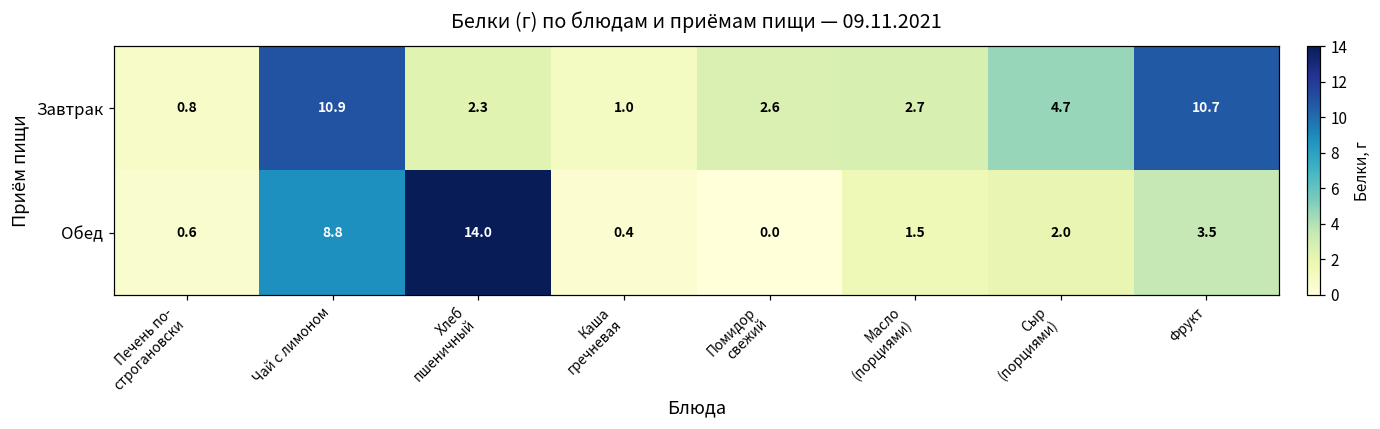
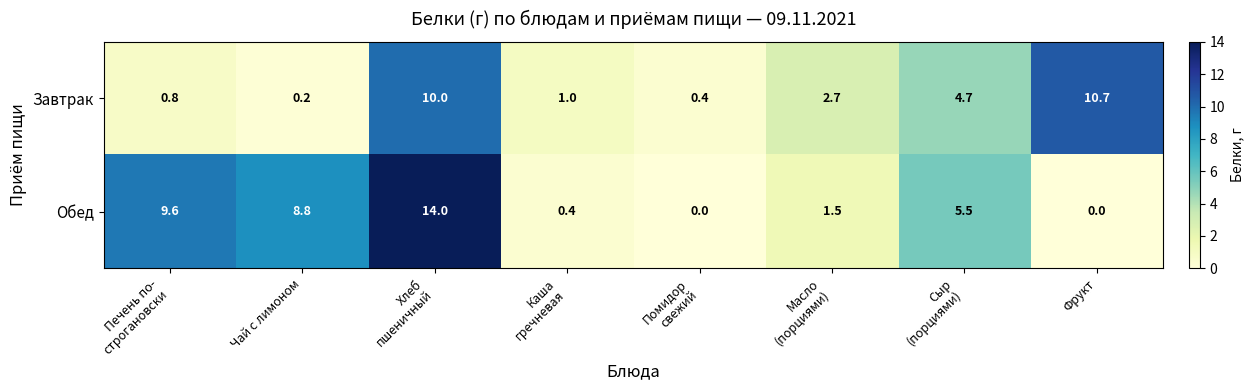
  {
    "Завтрак": {
      "Печень по- строгановски": 0.8,
-     "Чай с лимоном": 10.9,
-     "Хлеб пшеничный": 2.3,
+     "Чай с лимоном": 0.2,
+     "Хлеб пшеничный": 10.0,
      "Каша гречневая": 1.0,
-     "Помидор свежий": 2.6,
+     "Помидор свежий": 0.4,
      "Масло (порциями)": 2.7,
      "Сыр (порциями)": 4.7,
      "Фрукт": 10.7
    },
    "Обед": {
-     "Печень по- строгановски": 0.6,
+     "Печень по- строгановски": 9.6,
      "Чай с лимоном": 8.8,
      "Хлеб пшеничный": 14.0,
      "Каша гречневая": 0.4,
      "Помидор свежий": 0.0,
      "Масло (порциями)": 1.5,
-     "Сыр (порциями)": 2.0,
-     "Фрукт": 3.5
+     "Сыр (порциями)": 5.5,
+     "Фрукт": 0.0
    }
  }
